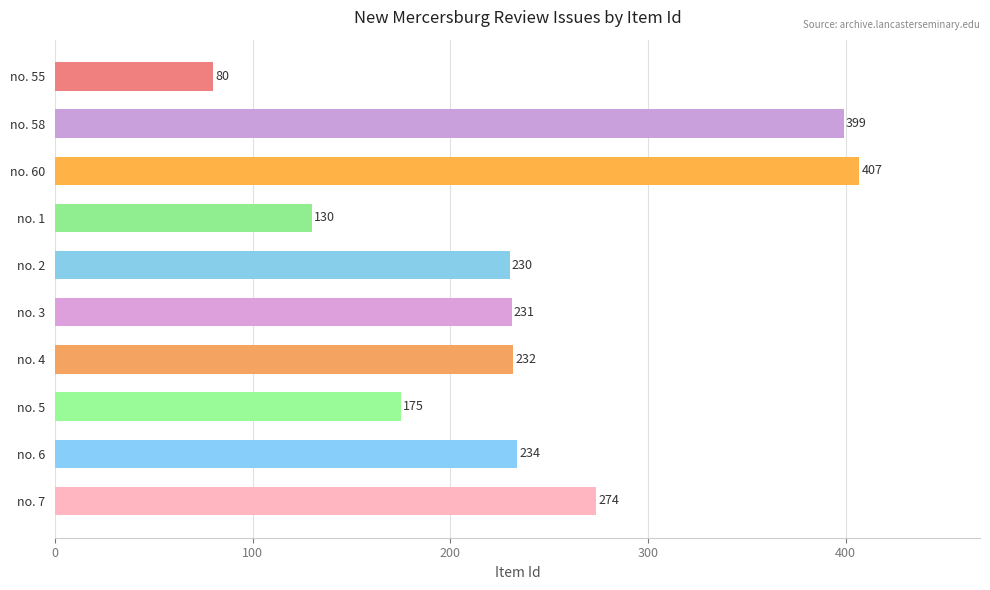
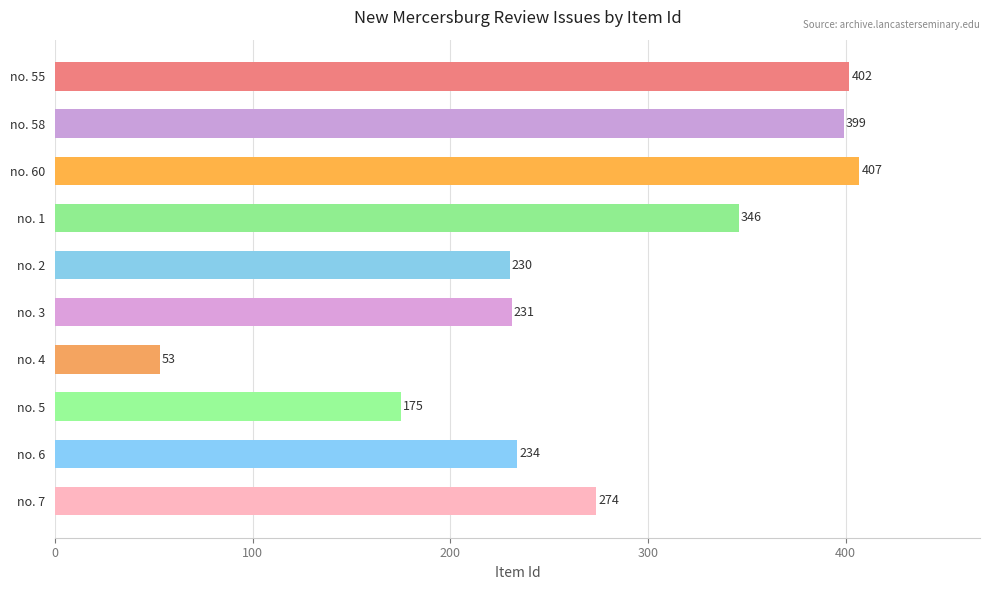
  {
-   "no. 55": 80,
+   "no. 55": 402,
    "no. 58": 399,
    "no. 60": 407,
-   "no. 1": 130,
+   "no. 1": 346,
    "no. 2": 230,
    "no. 3": 231,
-   "no. 4": 232,
+   "no. 4": 53,
    "no. 5": 175,
    "no. 6": 234,
    "no. 7": 274
  }
